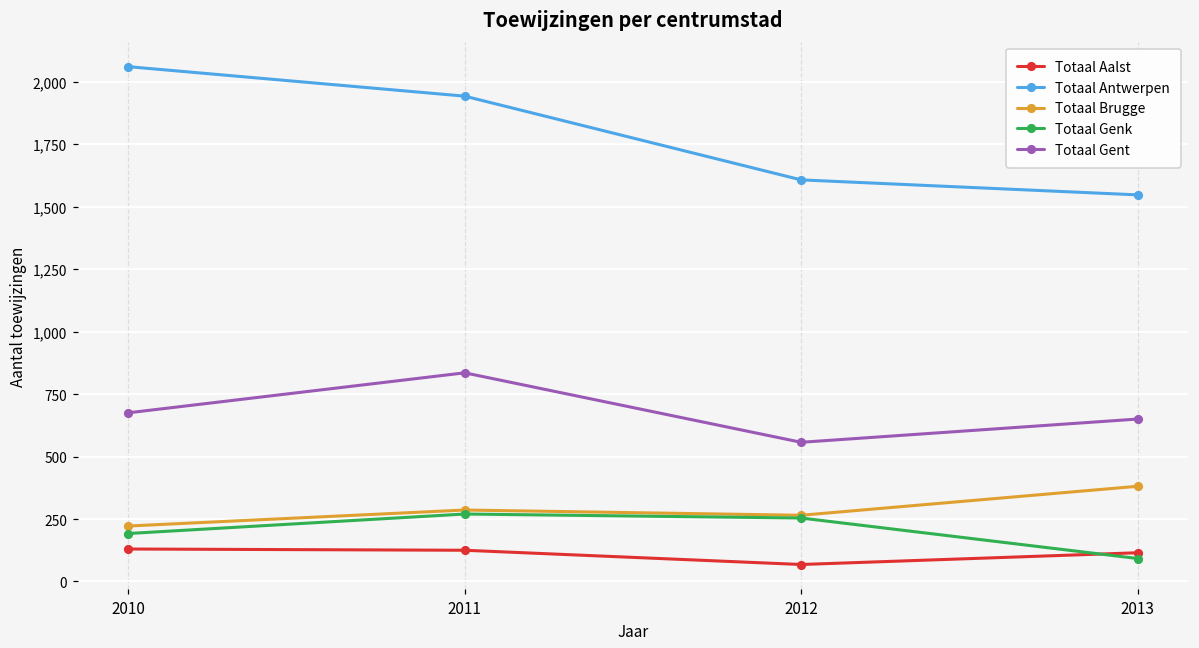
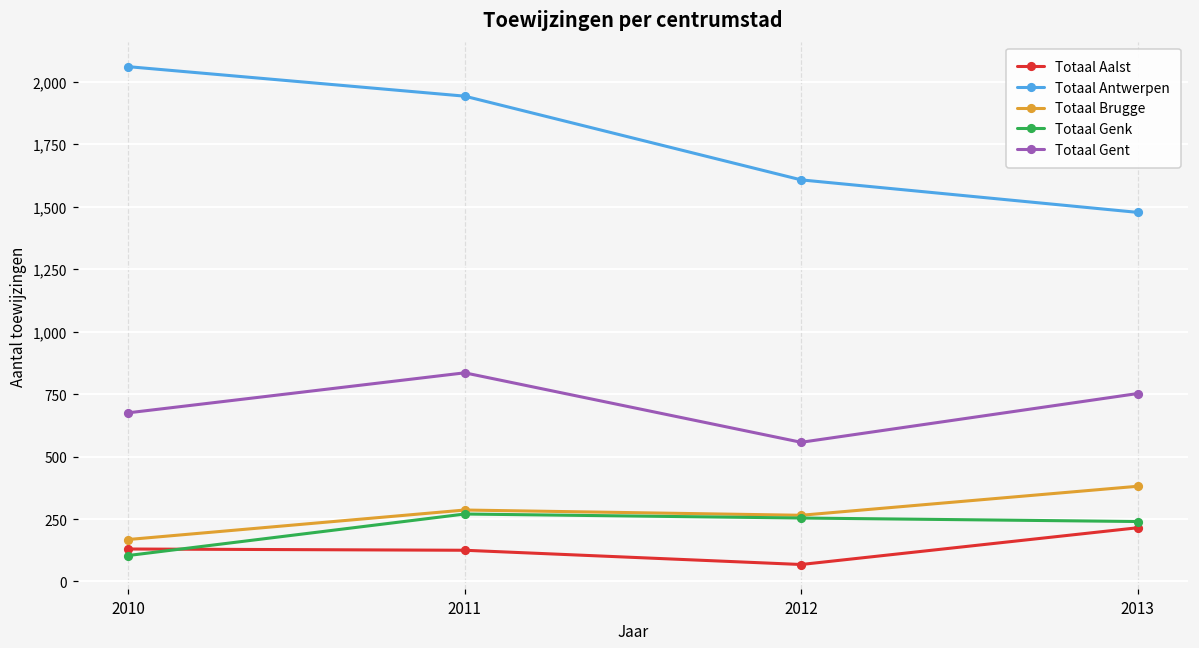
  {
    "Totaal Aalst": {
      "2010": "130",
      "2011": "130",
      "2012": "70",
-     "2013": "120"
+     "2013": "220"
    },
    "Totaal Antwerpen": {
      "2010": "2,060",
      "2011": "1,940",
      "2012": "1,610",
-     "2013": "1,550"
+     "2013": "1,480"
    },
    "Totaal Brugge": {
-     "2010": "220",
+     "2010": "170",
      "2011": "290",
      "2013": "380"
    },
    "Totaal Genk": {
-     "2010": "190",
+     "2010": "100",
      "2011": "270",
-     "2013": "90"
+     "2013": "240"
    },
    "Totaal Gent": {
      "2010": "680",
      "2011": "840",
      "2012": "560",
-     "2013": "650"
+     "2013": "750"
    }
  }
